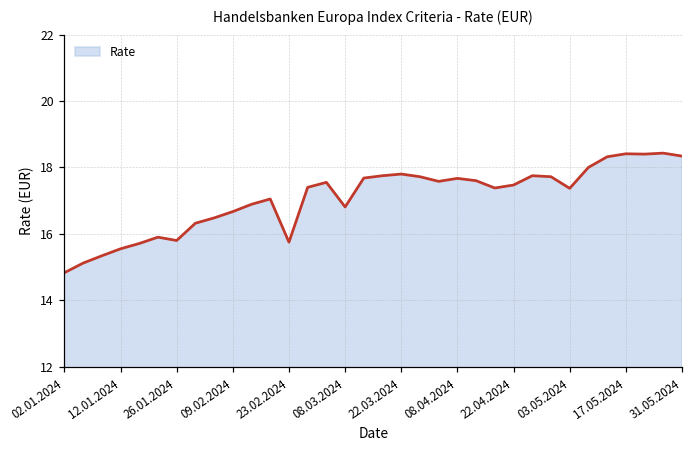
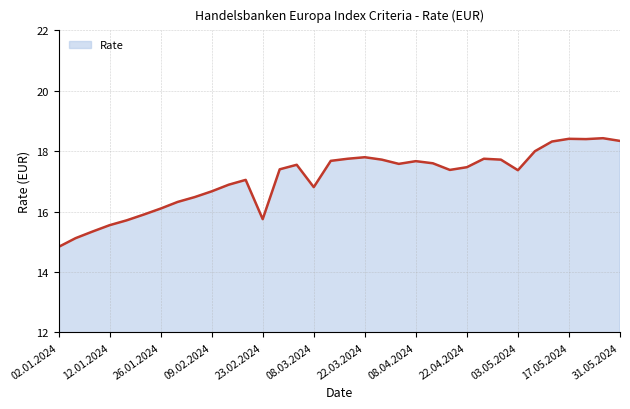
  {
    "02.01.2024": 14.8,
    "12.01.2024": 15.6,
-   "26.01.2024": 15.8,
+   "26.01.2024": 16.1,
    "09.02.2024": 16.7,
    "23.02.2024": 15.8,
    "08.03.2024": 16.8,
    "22.03.2024": 17.8,
    "08.04.2024": 17.7,
    "22.04.2024": 17.5,
    "03.05.2024": 17.4,
    "17.05.2024": 18.4,
    "31.05.2024": 18.3
  }
